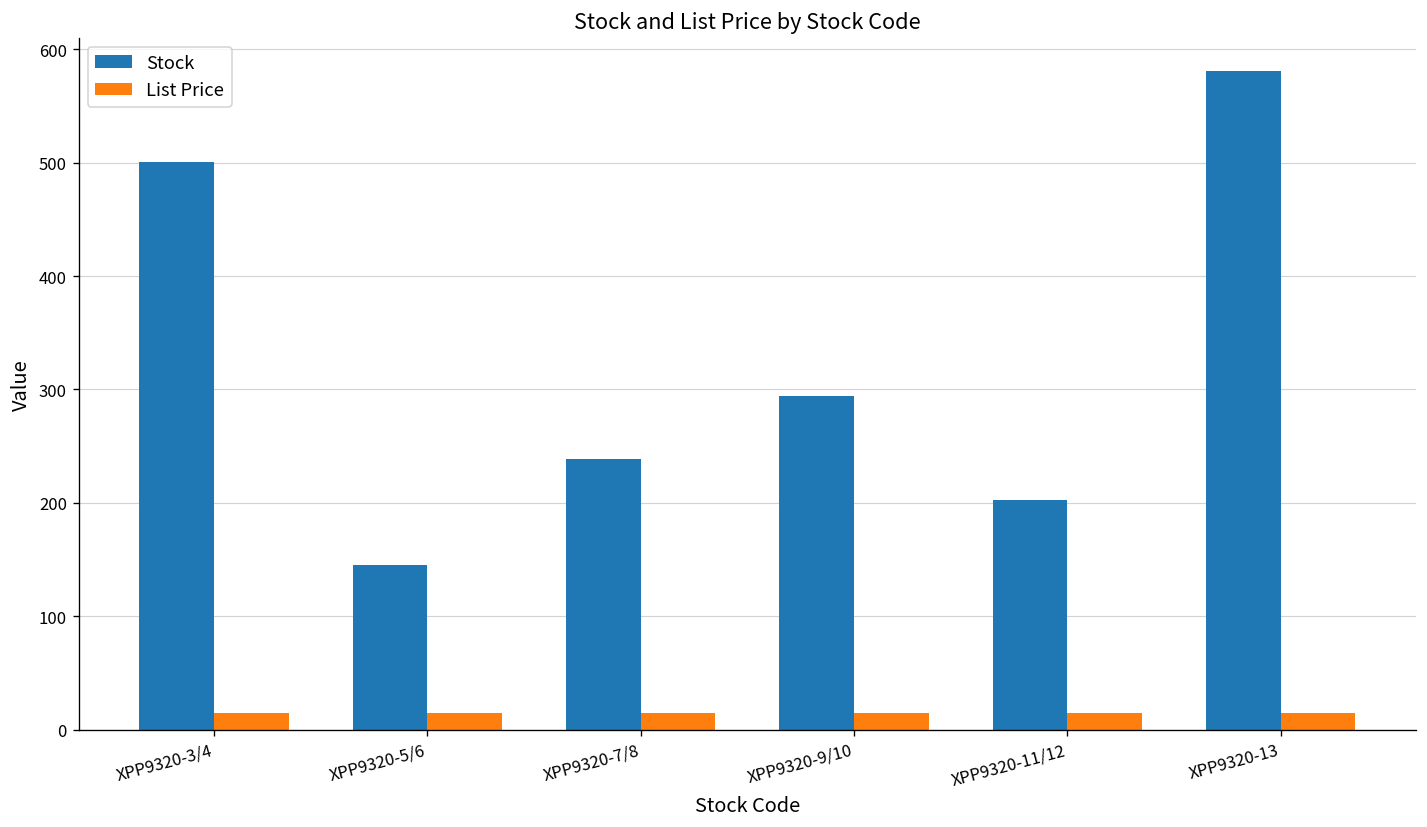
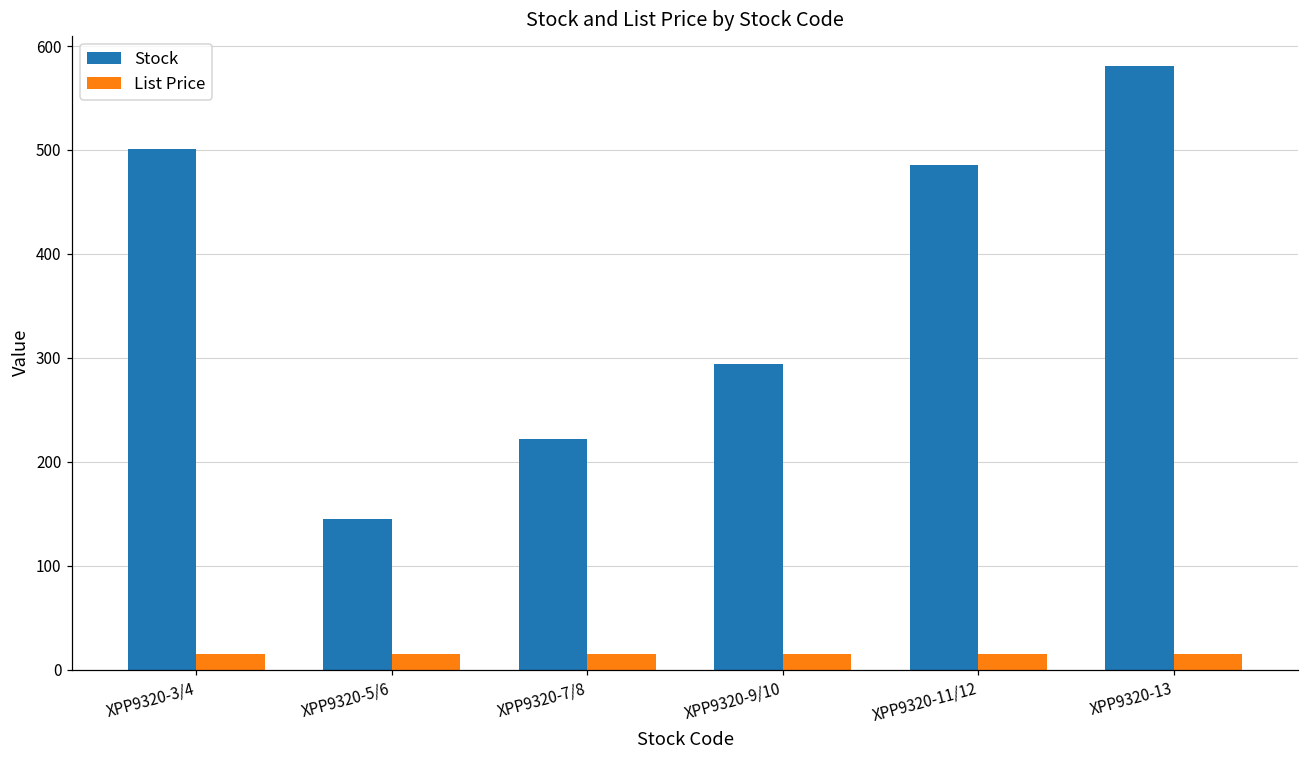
  {
    "Stock": {
      "XPP9320-3/4": 500,
      "XPP9320-5/6": 150,
-     "XPP9320-7/8": 240,
+     "XPP9320-7/8": 220,
      "XPP9320-9/10": 290,
-     "XPP9320-11/12": 200,
+     "XPP9320-11/12": 490,
      "XPP9320-13": 580
    },
    "List Price": {
      "XPP9320-3/4": 10,
      "XPP9320-5/6": 10,
      "XPP9320-7/8": 10,
      "XPP9320-9/10": 10,
      "XPP9320-11/12": 10,
      "XPP9320-13": 10
    }
  }
